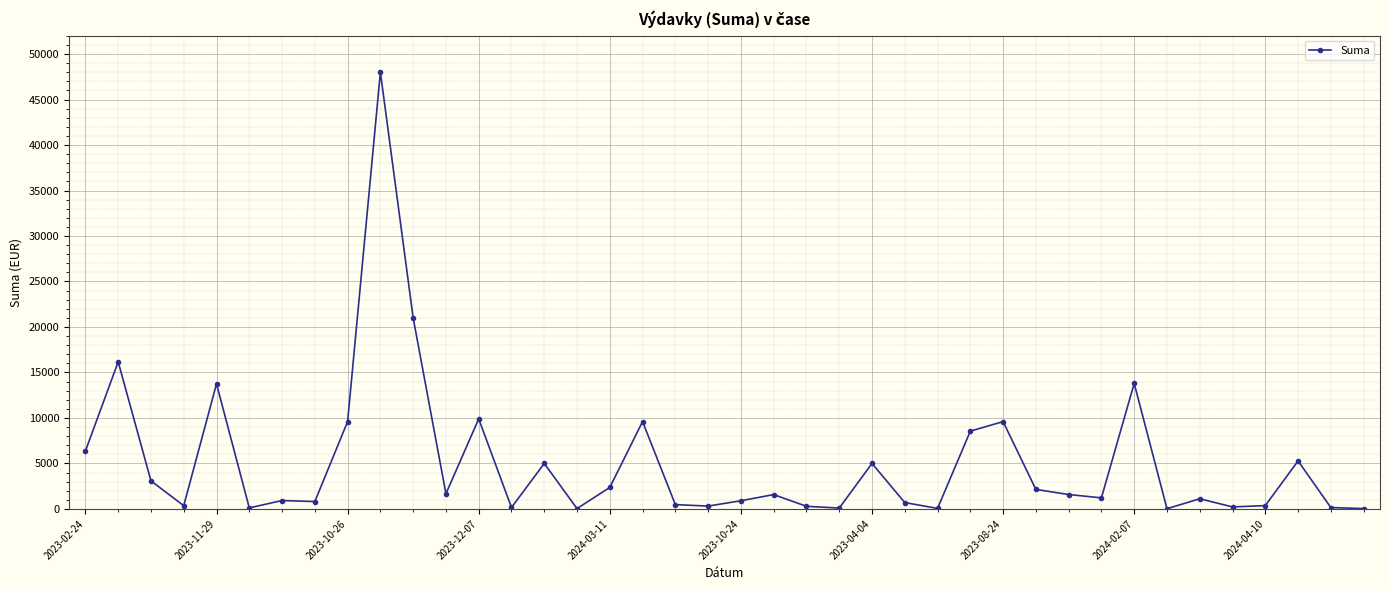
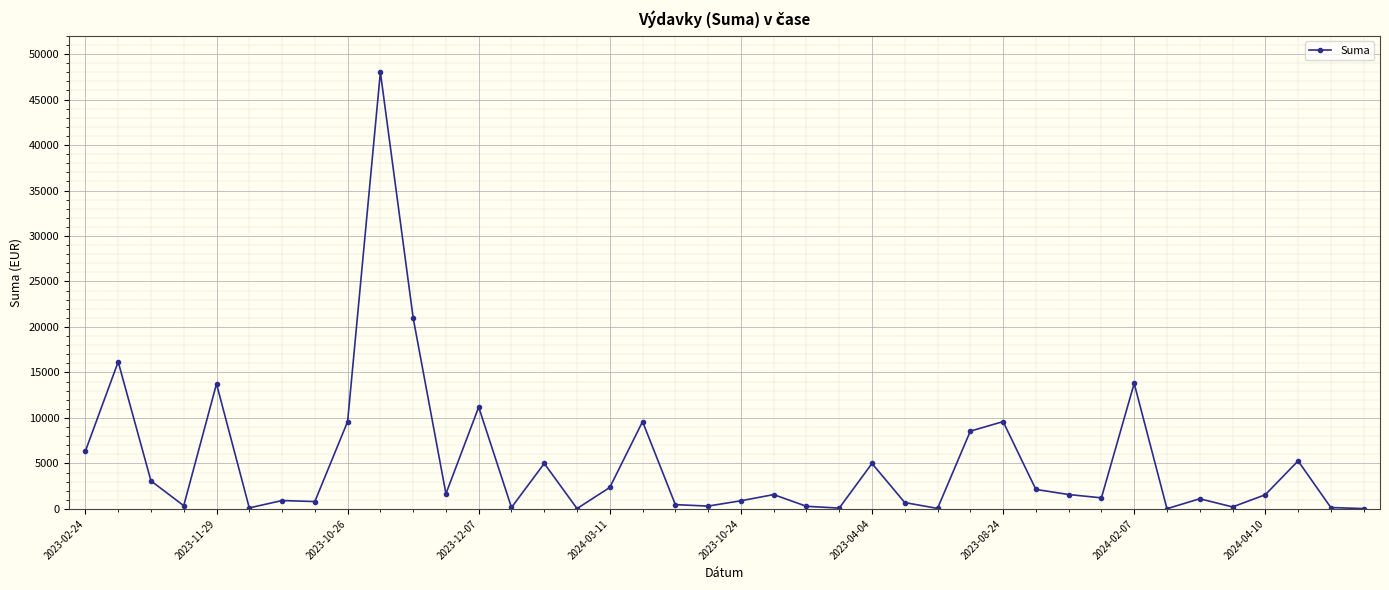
  {
    "2023-02-24": 6000,
    "2023-11-29": 14000,
-   "2023-12-07": 10000,
+   "2023-12-07": 11000,
    "2023-10-24": 1000,
-   "2024-04-10": 0
+   "2024-04-10": 2000
  }
